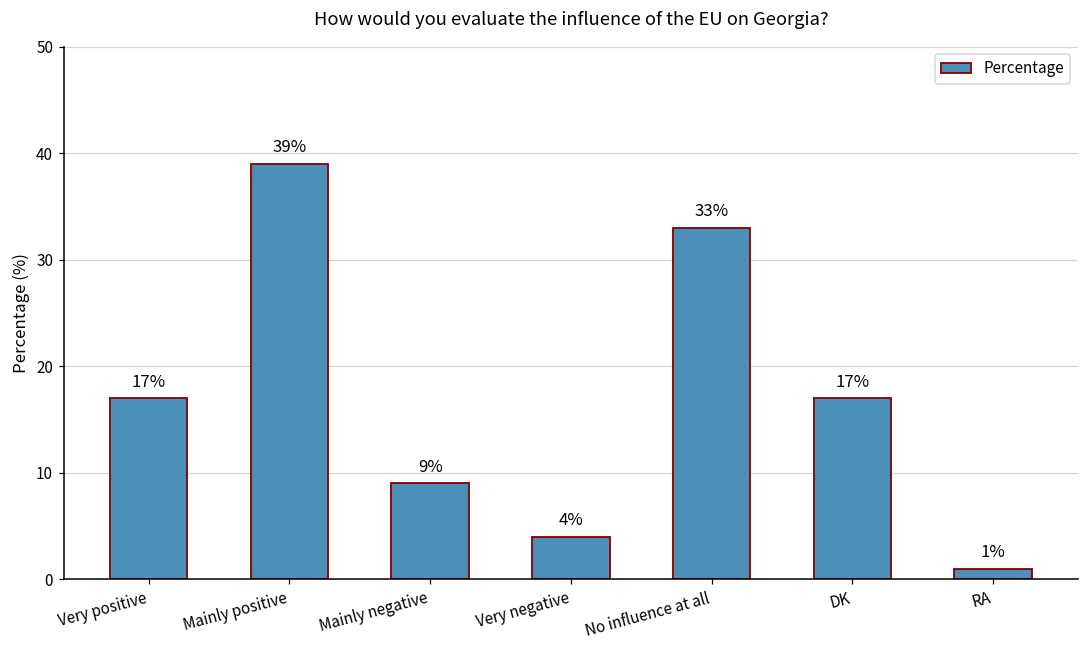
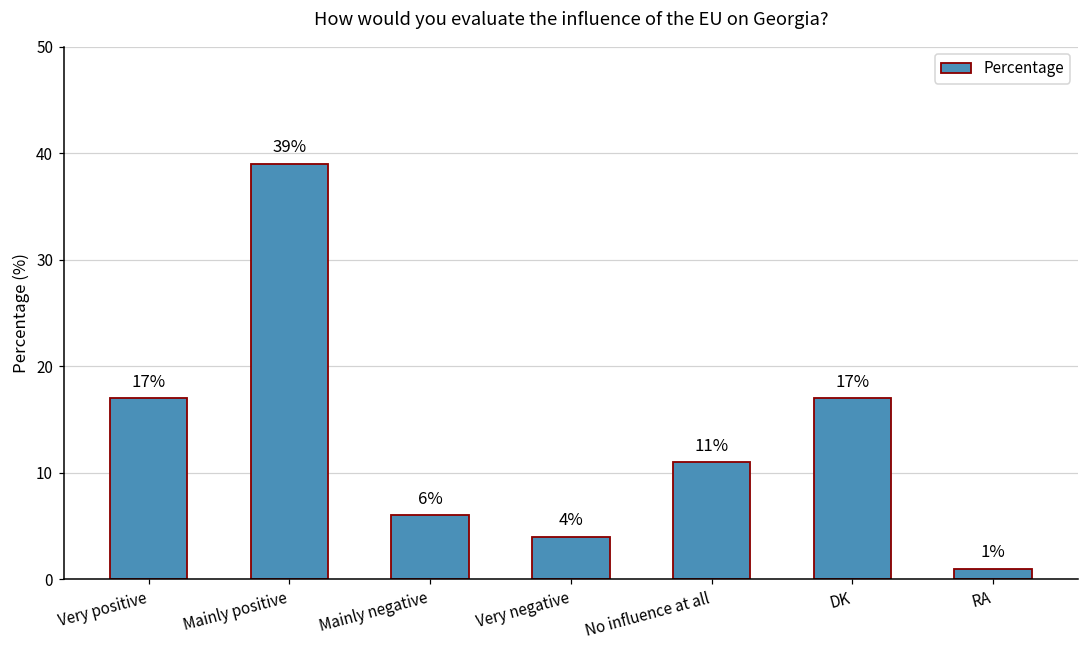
  {
    "Very positive": "17%",
    "Mainly positive": "39%",
-   "Mainly negative": "9%",
+   "Mainly negative": "6%",
    "Very negative": "4%",
-   "No influence at all": "33%",
+   "No influence at all": "11%",
    "DK": "17%",
    "RA": "1%"
  }
